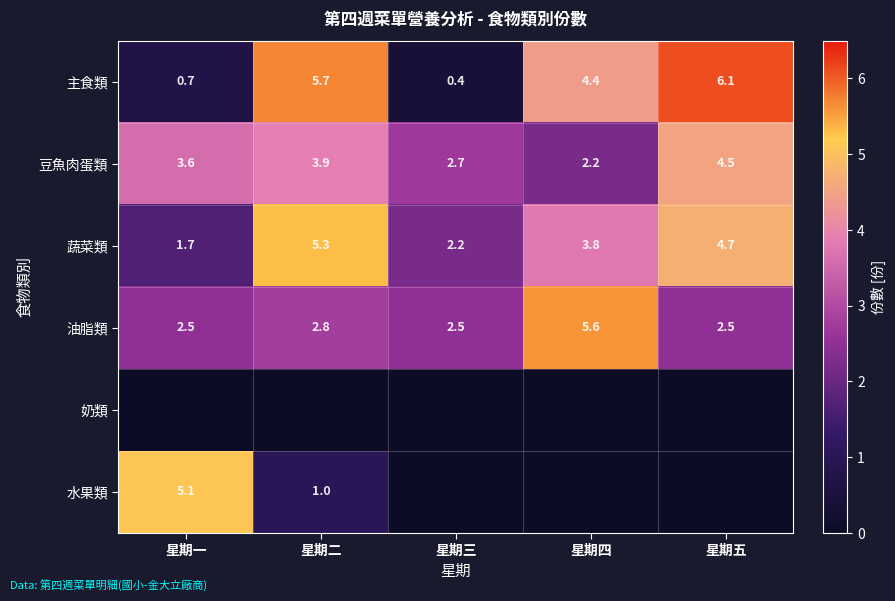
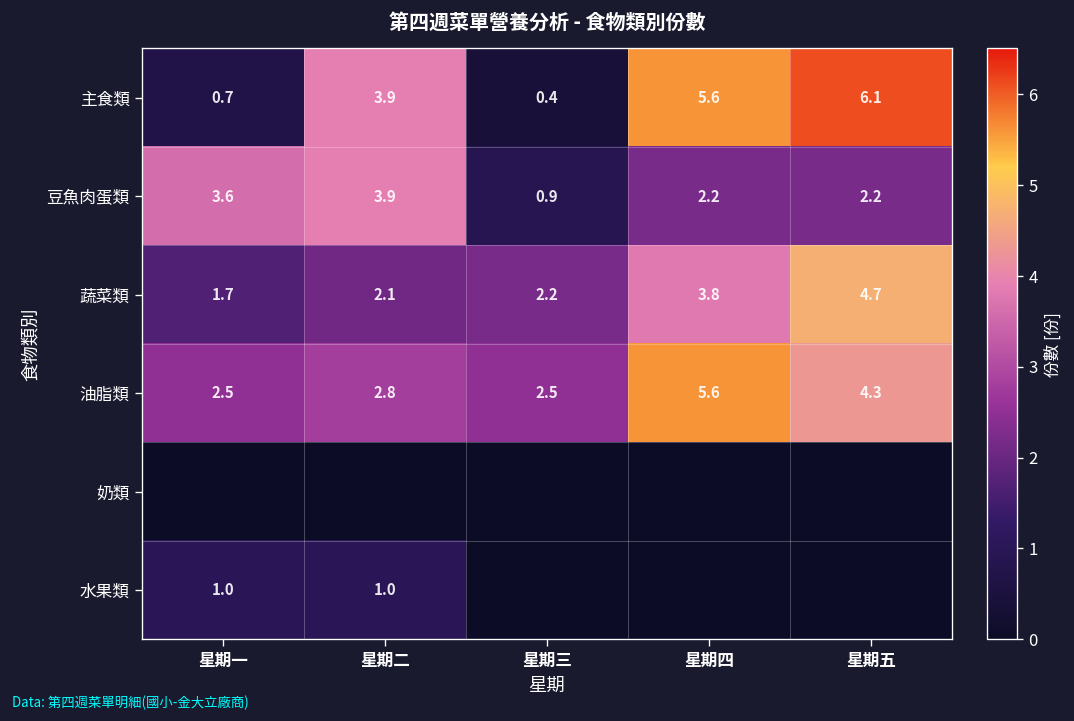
  {
    "主食類": {
      "星期一": 0.7,
-     "星期二": 5.7,
+     "星期二": 3.9,
      "星期三": 0.4,
-     "星期四": 4.4,
+     "星期四": 5.6,
      "星期五": 6.1
    },
    "豆魚肉蛋類": {
      "星期一": 3.6,
      "星期二": 3.9,
-     "星期三": 2.7,
+     "星期三": 0.9,
      "星期四": 2.2,
-     "星期五": 4.5
+     "星期五": 2.2
    },
    "蔬菜類": {
      "星期一": 1.7,
-     "星期二": 5.3,
+     "星期二": 2.1,
      "星期三": 2.2,
      "星期四": 3.8,
      "星期五": 4.7
    },
    "油脂類": {
      "星期一": 2.5,
      "星期二": 2.8,
      "星期三": 2.5,
      "星期四": 5.6,
-     "星期五": 2.5
+     "星期五": 4.3
    },
    "水果類": {
-     "星期一": 5.1,
+     "星期一": 1.0,
      "星期二": 1.0
    }
  }
